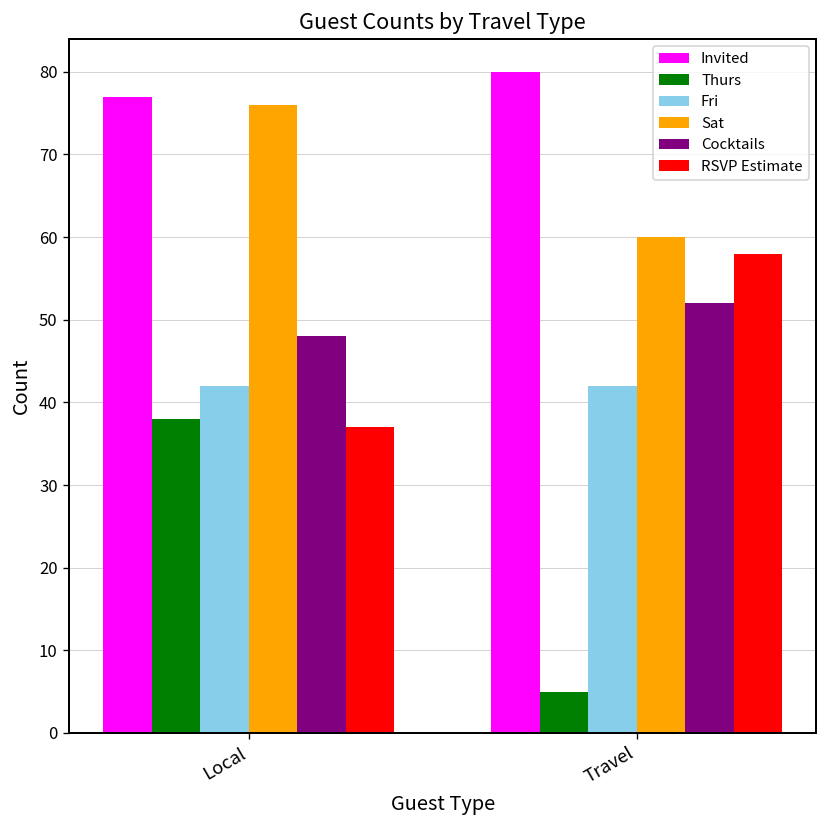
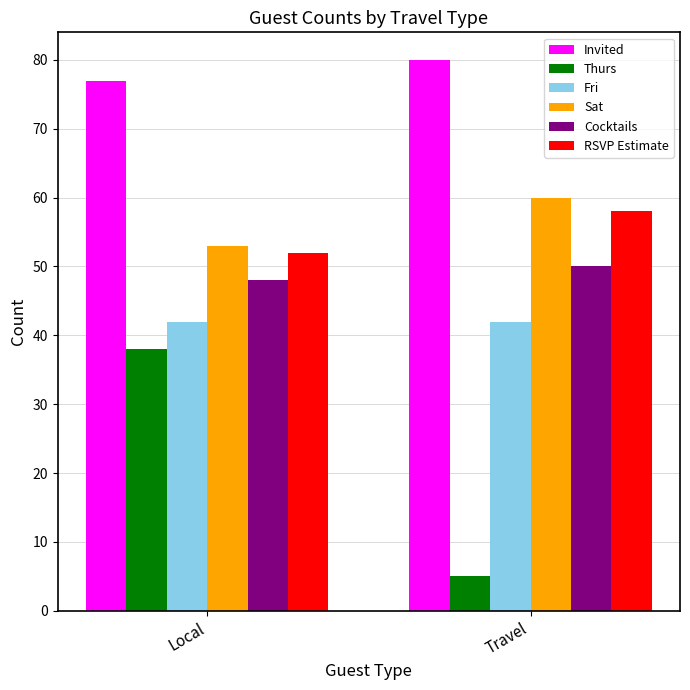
  {
    "Invited": {
      "Local": 77,
      "Travel": 80
    },
    "Thurs": {
      "Local": 38,
      "Travel": 5
    },
    "Fri": {
      "Local": 42,
      "Travel": 42
    },
    "Sat": {
-     "Local": 76,
+     "Local": 53,
      "Travel": 60
    },
    "Cocktails": {
      "Local": 48,
-     "Travel": 52
+     "Travel": 50
    },
    "RSVP Estimate": {
-     "Local": 37,
+     "Local": 52,
      "Travel": 58
    }
  }
